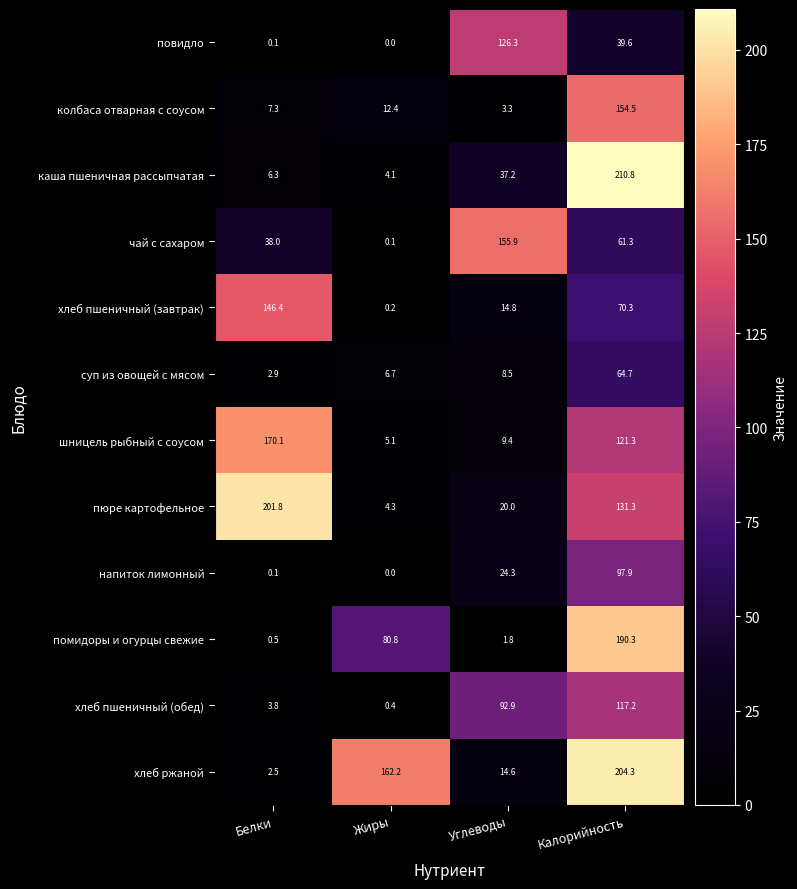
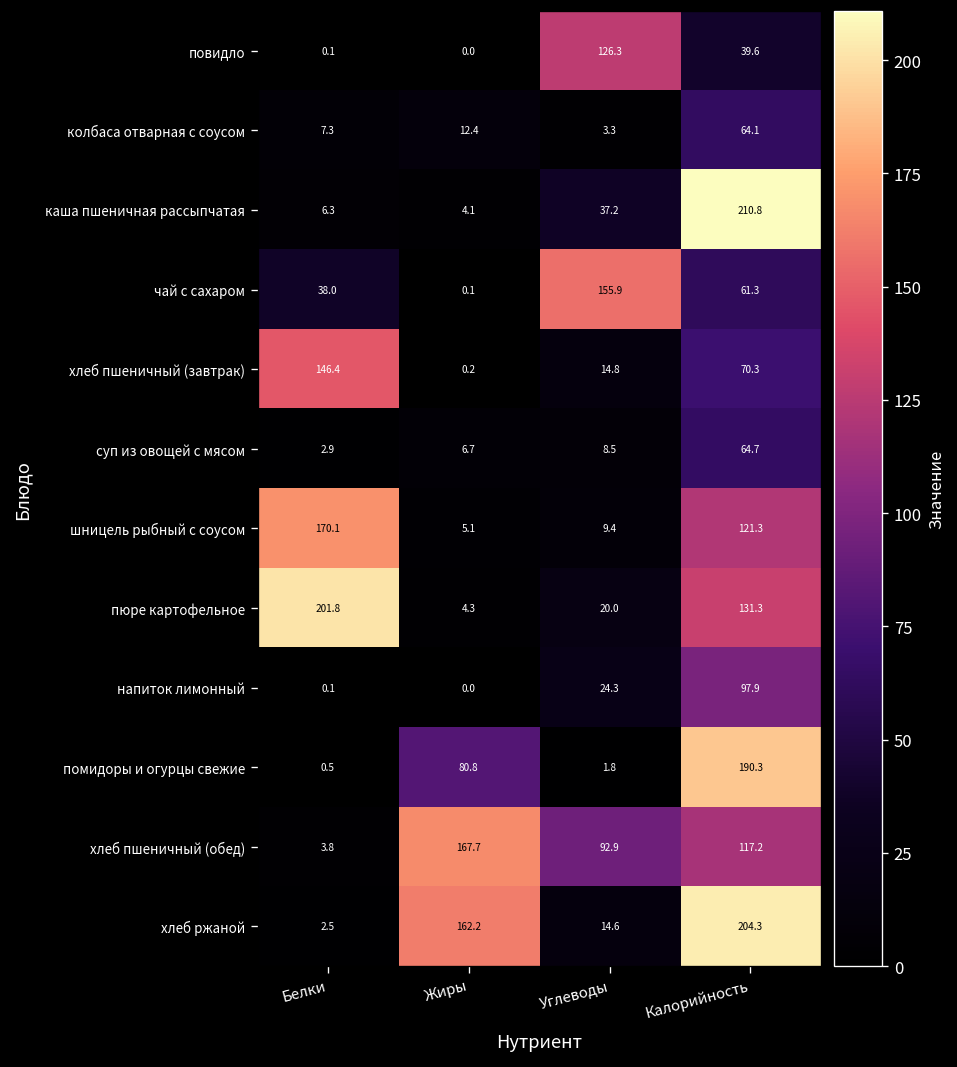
  {
    "повидло": {
      "Белки": 0.1,
      "Жиры": 0.0,
      "Углеводы": 126.3,
      "Калорийность": 39.6
    },
    "колбаса отварная с соусом": {
      "Белки": 7.3,
      "Жиры": 12.4,
      "Углеводы": 3.3,
-     "Калорийность": 154.5
+     "Калорийность": 64.1
    },
    "каша пшеничная рассыпчатая": {
      "Белки": 6.3,
      "Жиры": 4.1,
      "Углеводы": 37.2,
      "Калорийность": 210.8
    },
    "чай с сахаром": {
      "Белки": 38.0,
      "Жиры": 0.1,
      "Углеводы": 155.9,
      "Калорийность": 61.3
    },
    "хлеб пшеничный (завтрак)": {
      "Белки": 146.4,
      "Жиры": 0.2,
      "Углеводы": 14.8,
      "Калорийность": 70.3
    },
    "суп из овощей с мясом": {
      "Белки": 2.9,
      "Жиры": 6.7,
      "Углеводы": 8.5,
      "Калорийность": 64.7
    },
    "шницель рыбный с соусом": {
      "Белки": 170.1,
      "Жиры": 5.1,
      "Углеводы": 9.4,
      "Калорийность": 121.3
    },
    "пюре картофельное": {
      "Белки": 201.8,
      "Жиры": 4.3,
      "Углеводы": 20.0,
      "Калорийность": 131.3
    },
    "напиток лимонный": {
      "Белки": 0.1,
      "Жиры": 0.0,
      "Углеводы": 24.3,
      "Калорийность": 97.9
    },
    "помидоры и огурцы свежие": {
      "Белки": 0.5,
      "Жиры": 80.8,
      "Углеводы": 1.8,
      "Калорийность": 190.3
    },
    "хлеб пшеничный (обед)": {
      "Белки": 3.8,
-     "Жиры": 0.4,
+     "Жиры": 167.7,
      "Углеводы": 92.9,
      "Калорийность": 117.2
    },
    "хлеб ржаной": {
      "Белки": 2.5,
      "Жиры": 162.2,
      "Углеводы": 14.6,
      "Калорийность": 204.3
    }
  }
